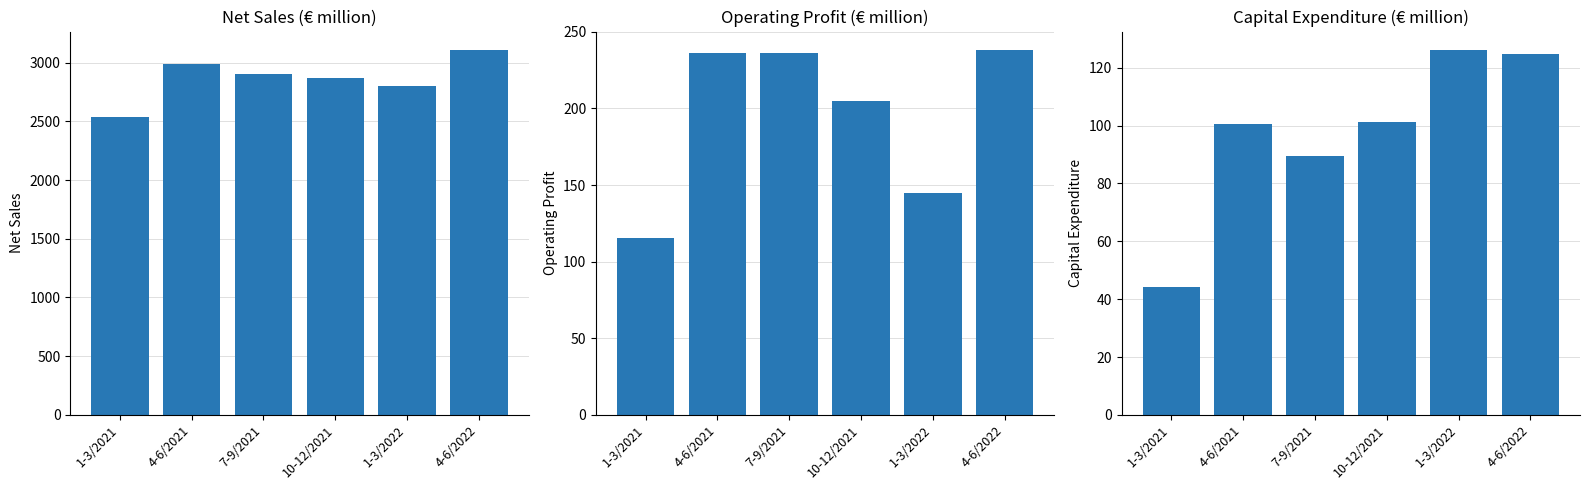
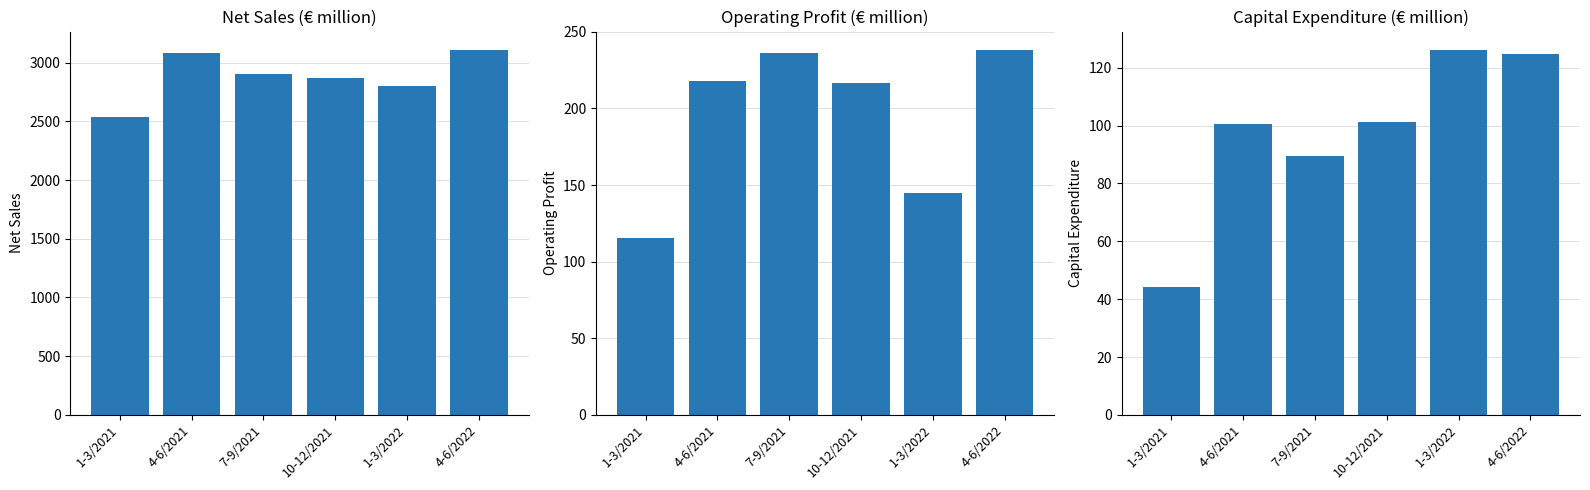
  {
    "Net Sales (€ million)": {
      "1-3/2021": 2540,
-     "4-6/2021": 2990,
+     "4-6/2021": 3080,
      "7-9/2021": 2900,
      "10-12/2021": 2870,
      "1-3/2022": 2800,
      "4-6/2022": 3110
    },
    "Operating Profit (€ million)": {
      "1-3/2021": 116,
-     "4-6/2021": 236,
+     "4-6/2021": 218,
      "7-9/2021": 237,
-     "10-12/2021": 205,
+     "10-12/2021": 217,
      "1-3/2022": 145,
      "4-6/2022": 238
    },
    "Capital Expenditure (€ million)": {
      "1-3/2021": 44,
      "4-6/2021": 101,
      "7-9/2021": 89,
      "10-12/2021": 101,
      "1-3/2022": 126,
      "4-6/2022": 125
    }
  }
